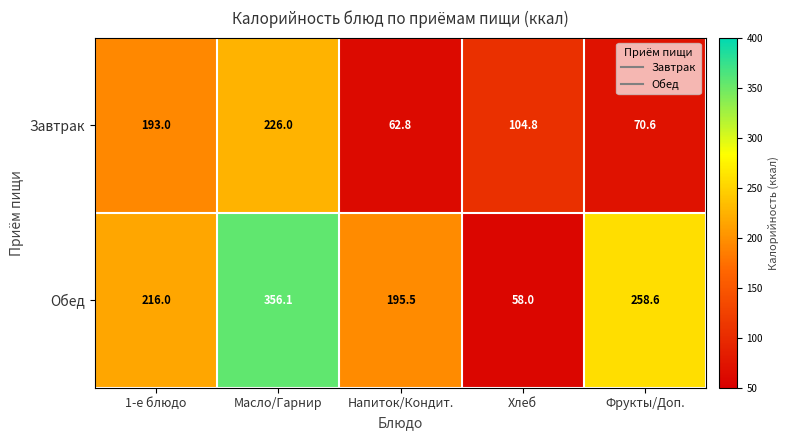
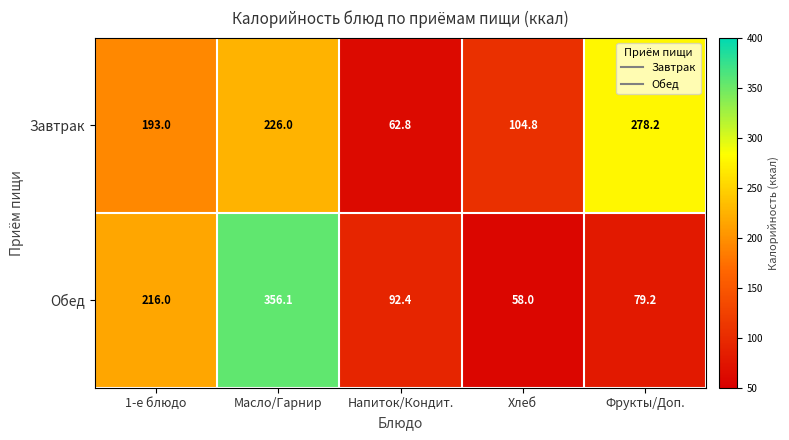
  {
    "Завтрак": {
      "1-е блюдо": 193.0,
      "Масло/Гарнир": 226.0,
      "Напиток/Кондит.": 62.8,
      "Хлеб": 104.8,
-     "Фрукты/Доп.": 70.6
+     "Фрукты/Доп.": 278.2
    },
    "Обед": {
      "1-е блюдо": 216.0,
      "Масло/Гарнир": 356.1,
-     "Напиток/Кондит.": 195.5,
+     "Напиток/Кондит.": 92.4,
      "Хлеб": 58.0,
-     "Фрукты/Доп.": 258.6
+     "Фрукты/Доп.": 79.2
    }
  }
